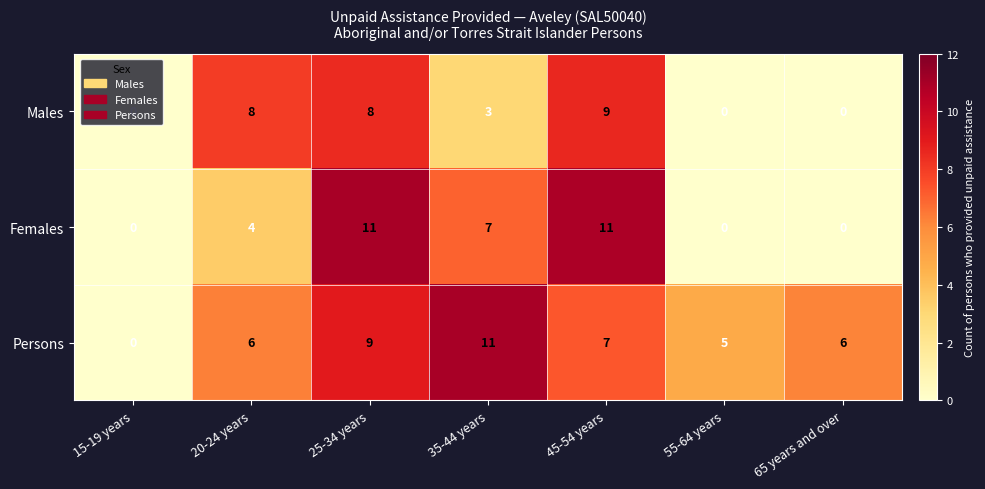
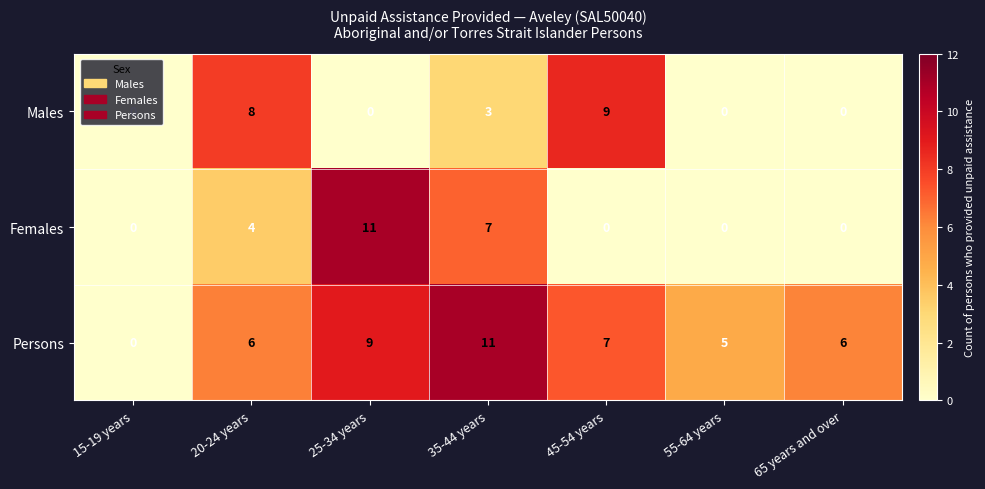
  {
    "Males": {
      "20-24 years": 8,
-     "25-34 years": 8,
+     "25-34 years": 0,
      "35-44 years": 3,
      "45-54 years": 9,
      "55-64 years": 0,
      "65 years and over": 0
    },
    "Females": {
      "15-19 years": 0,
      "20-24 years": 4,
      "25-34 years": 11,
      "35-44 years": 7,
-     "45-54 years": 11,
+     "45-54 years": 0,
      "55-64 years": 0,
      "65 years and over": 0
    },
    "Persons": {
      "15-19 years": 0,
      "20-24 years": 6,
      "25-34 years": 9,
      "35-44 years": 11,
      "45-54 years": 7,
      "55-64 years": 5,
      "65 years and over": 6
    }
  }
